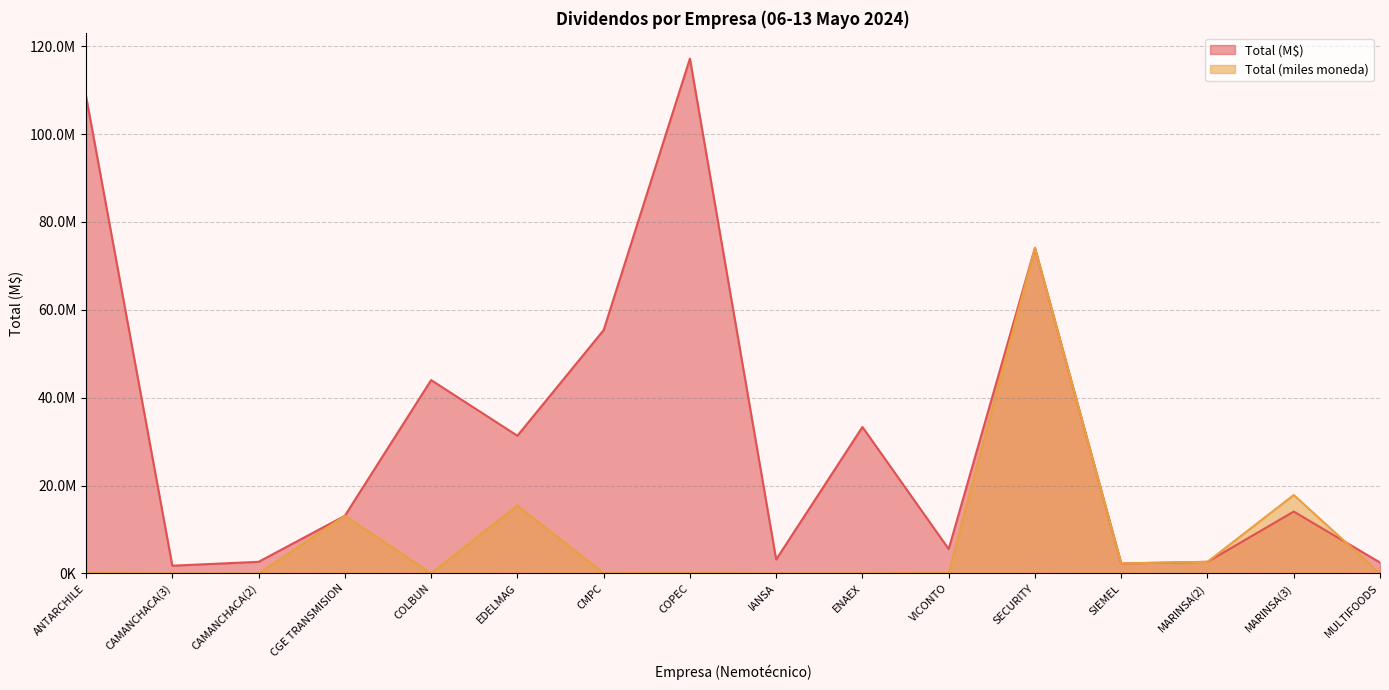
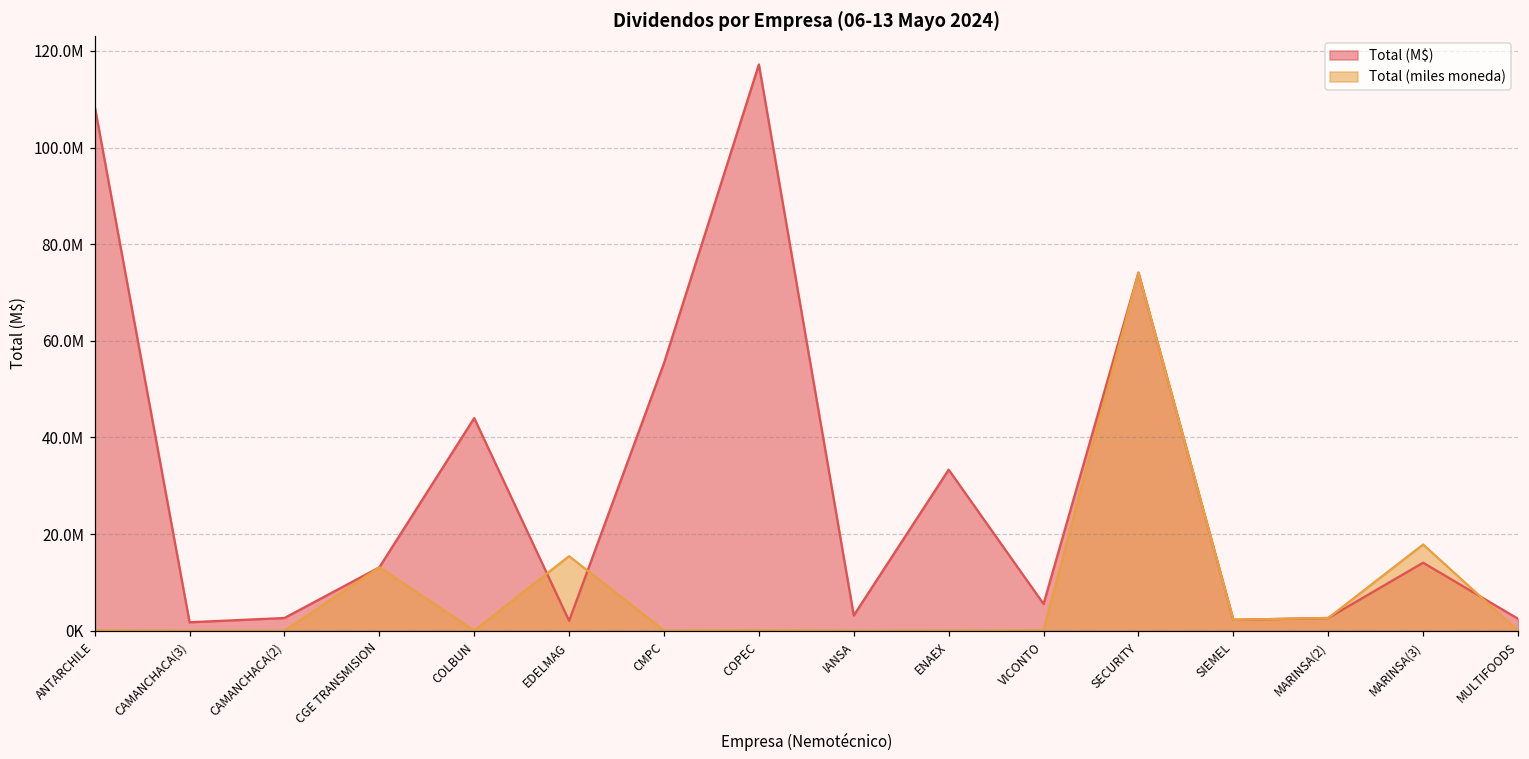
  {
    "Total (M$)": {
      "ANTARCHILE": 109000000,
      "CAMANCHACA(3)": 2000000,
      "CAMANCHACA(2)": 3000000,
      "COLBUN": 44000000,
-     "EDELMAG": 31000000,
+     "EDELMAG": 2000000,
      "CMPC": 55000000,
      "COPEC": 117000000,
      "IANSA": 3000000,
      "ENAEX": 33000000,
      "VICONTO": 6000000,
      "MARINSA(3)": 14000000,
      "MULTIFOODS": 2000000
    },
    "Total (miles moneda)": {
      "ANTARCHILE": 0,
      "CAMANCHACA(3)": 0,
      "CAMANCHACA(2)": 0,
      "COLBUN": 0,
      "EDELMAG": 15000000,
      "CMPC": 0,
      "COPEC": 0,
      "IANSA": 0,
      "ENAEX": 0,
      "VICONTO": 0,
      "MARINSA(3)": 18000000,
      "MULTIFOODS": 0
    }
  }
